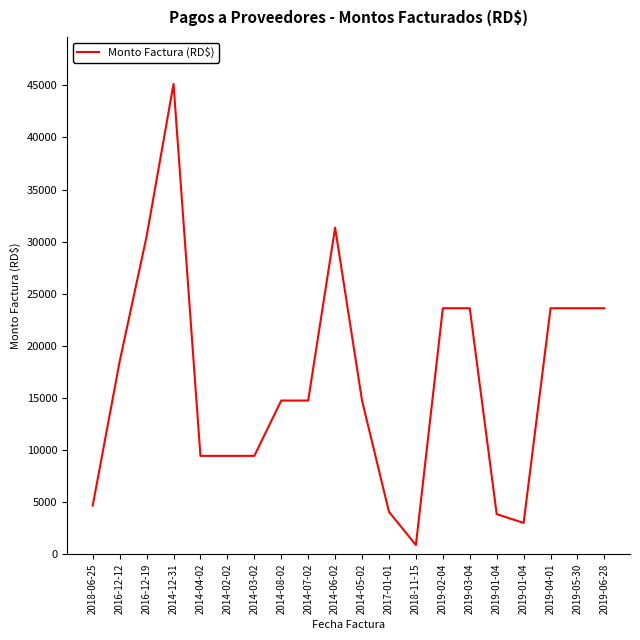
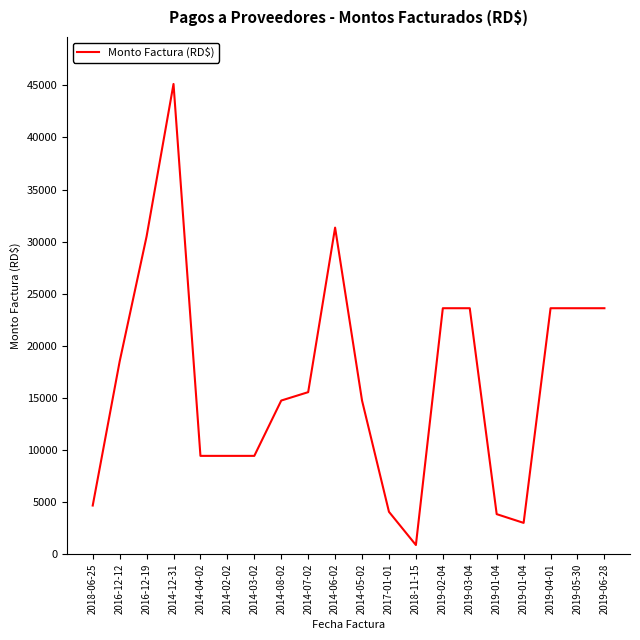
  {
    "2018-06-25": 4700,
    "2016-12-12": 18500,
    "2016-12-19": 30500,
    "2014-12-31": 45100,
    "2014-04-02": 9400,
    "2014-02-02": 9400,
    "2014-03-02": 9400,
    "2014-08-02": 14800,
-   "2014-07-02": 14800,
+   "2014-07-02": 15600,
    "2014-06-02": 31300,
    "2014-05-02": 14800,
    "2017-01-01": 4100,
    "2018-11-15": 900,
    "2019-02-04": 23600,
    "2019-03-04": 23600,
    "2019-04-01": 23600,
    "2019-05-30": 23600,
    "2019-06-28": 23600
  }
